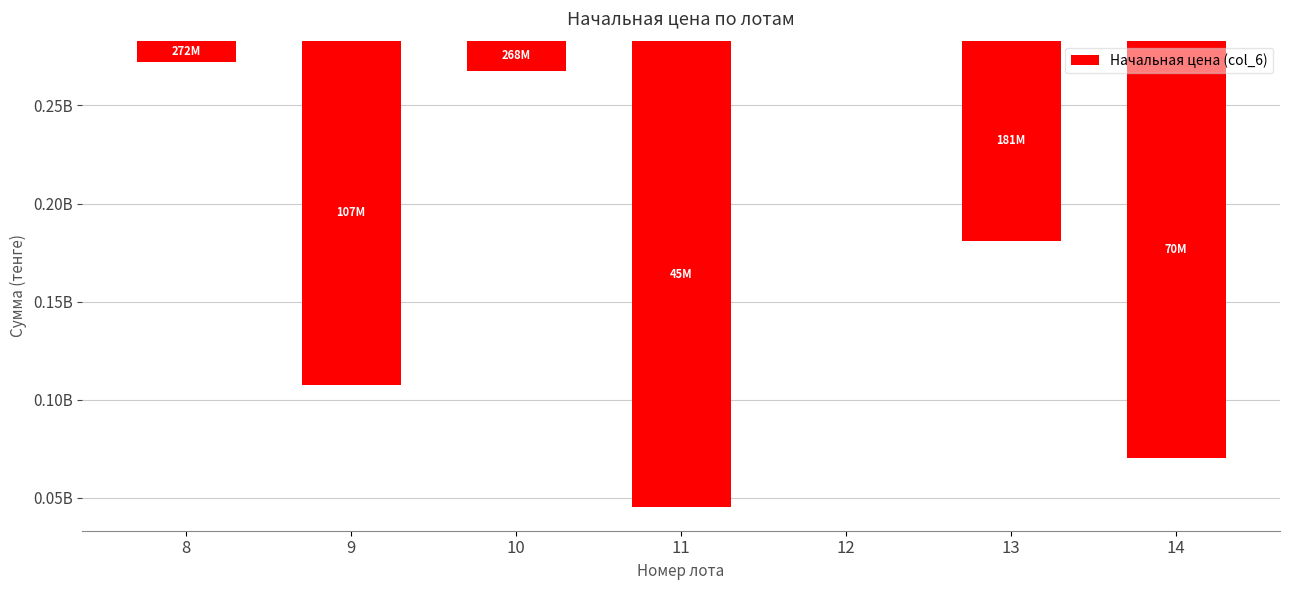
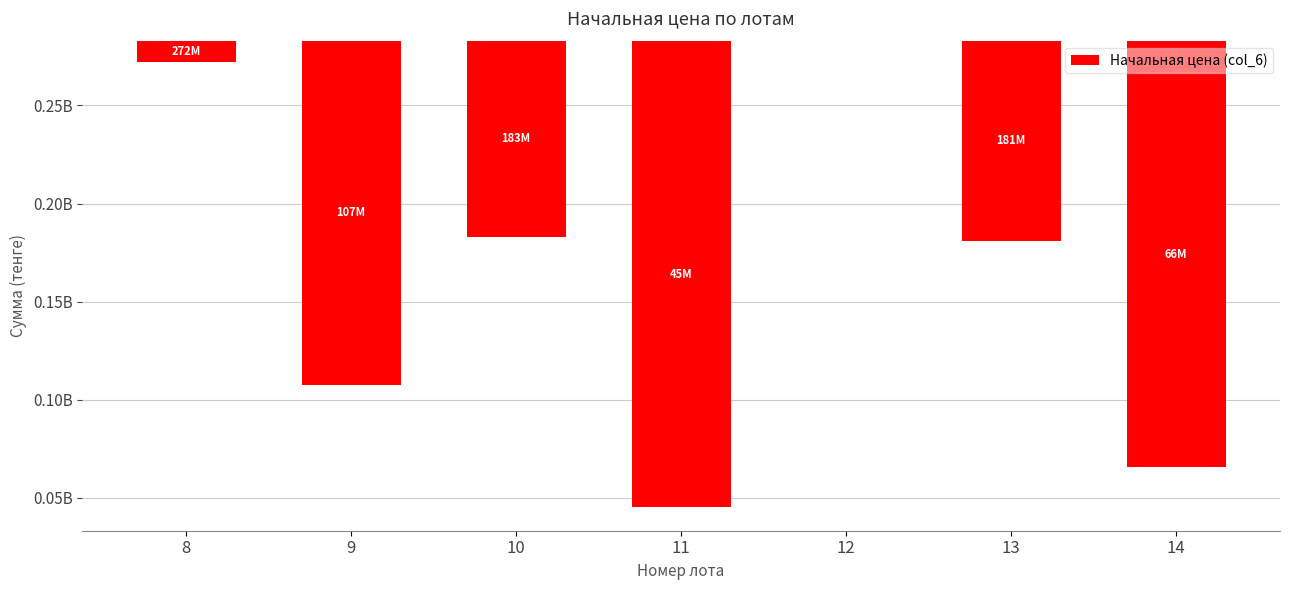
  {
-   "10": "268M",
-   "14": "70M"
+   "10": "183M",
+   "14": "66M"
  }
